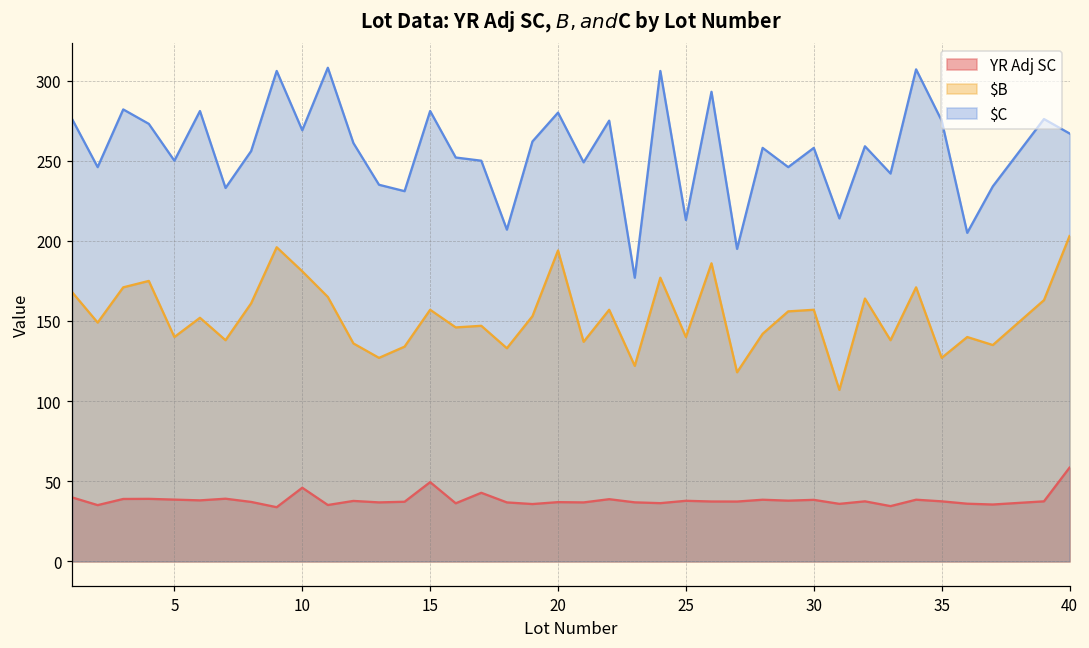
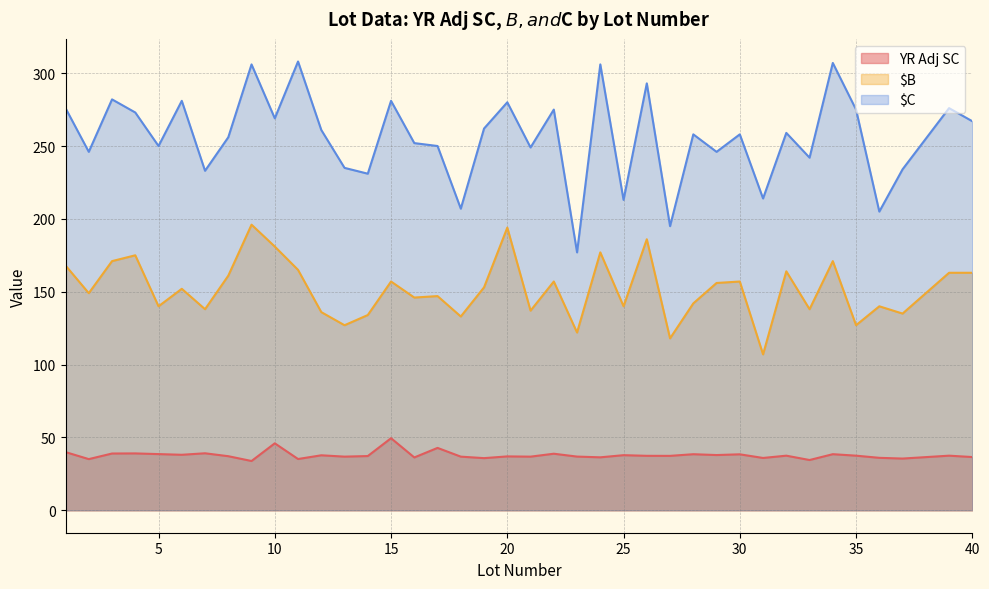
  {
    "YR Adj SC": {
      "5": 39,
      "10": 46,
      "15": 49,
      "20": 37,
      "25": 38,
      "30": 38,
      "35": 37,
-     "40": 59
+     "40": 37
    },
    "$B": {
      "5": 140,
      "10": 181,
      "15": 157,
      "20": 194,
      "25": 140,
      "30": 157,
      "35": 127,
-     "40": 203
+     "40": 163
    },
    "$C": {
      "5": 250,
      "10": 269,
      "15": 281,
      "20": 280,
      "25": 213,
      "30": 258,
      "40": 267
    }
  }
